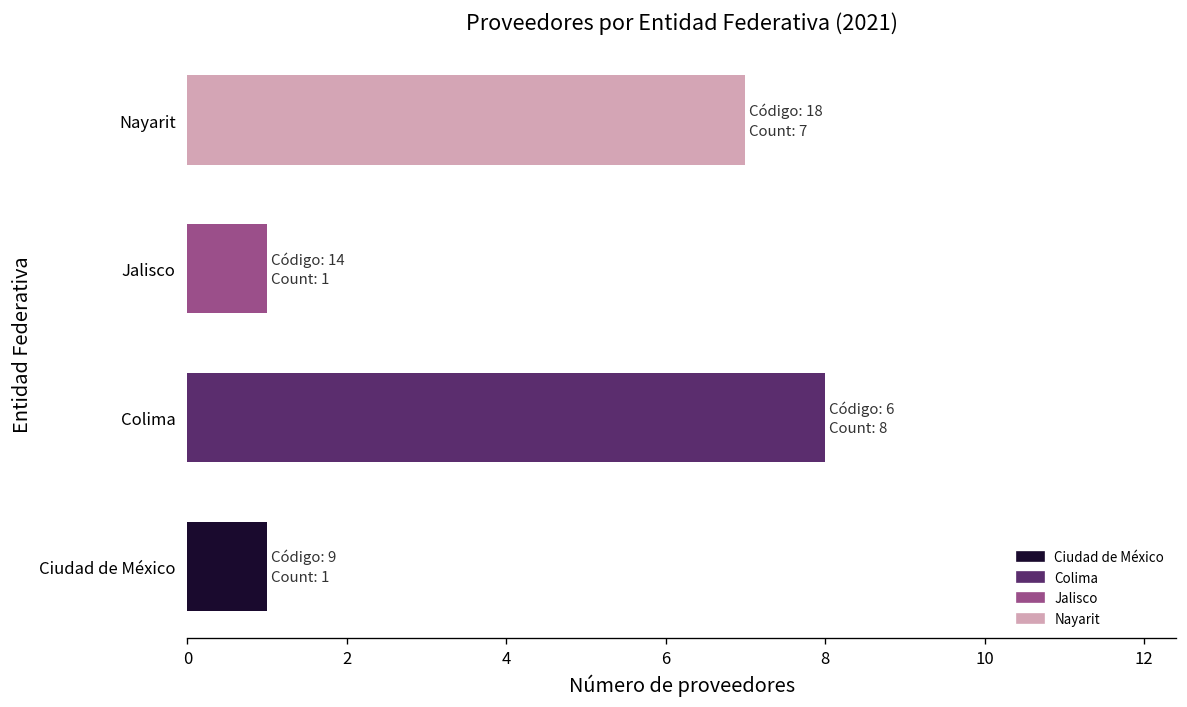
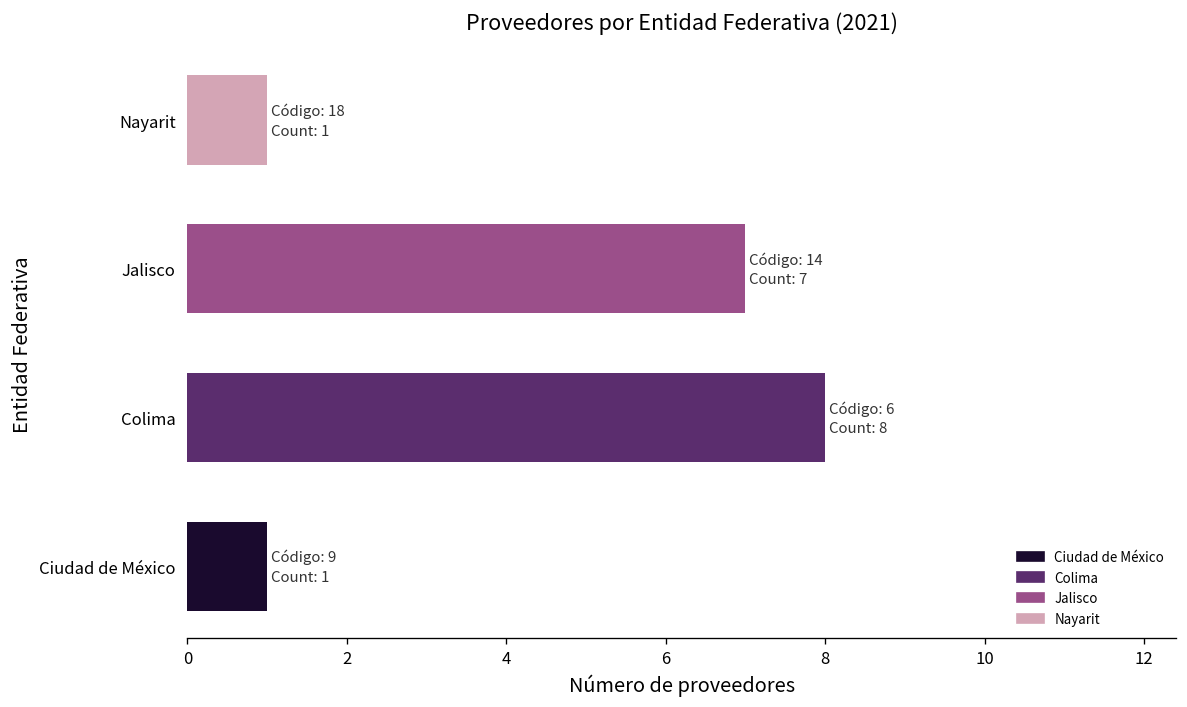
  {
-   "Nayarit": 7,
-   "Jalisco": 1,
+   "Nayarit": 1,
+   "Jalisco": 7,
    "Colima": 8,
    "Ciudad de México": 1
  }
